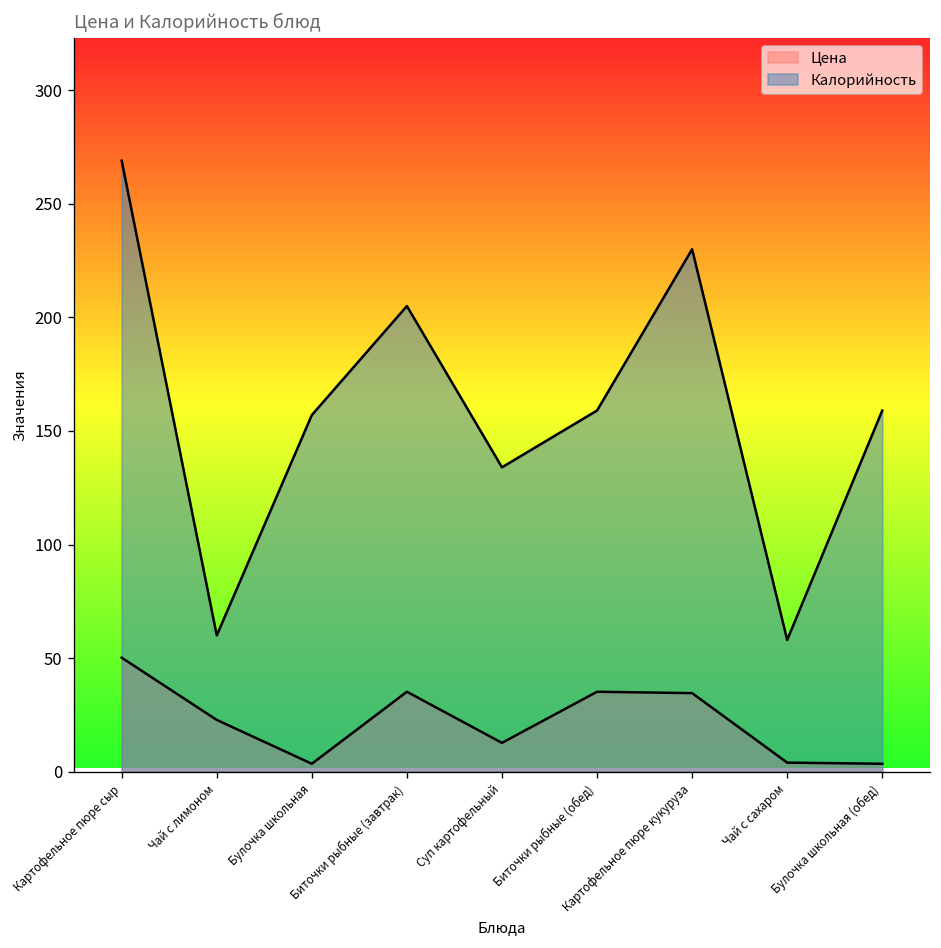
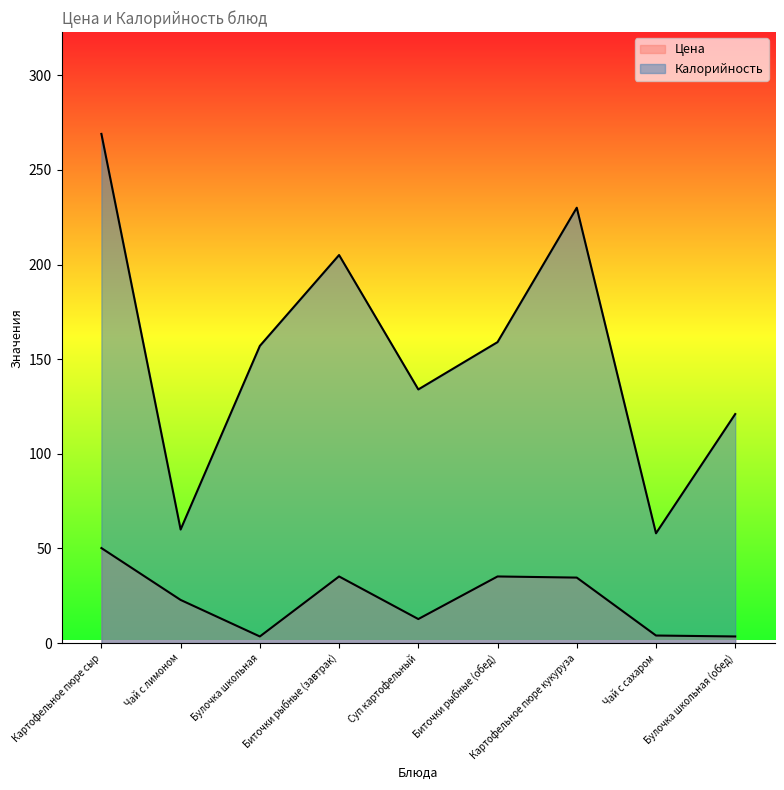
  {
    "Цена": {
      "Картофельное пюре сыр": 50,
      "Чай с лимоном": 23,
      "Булочка школьная": 4,
      "Биточки рыбные (завтрак)": 35,
      "Суп картофельный": 13,
      "Биточки рыбные (обед)": 35,
      "Картофельное пюре кукуруза": 35,
      "Чай с сахаром": 4,
      "Булочка школьная (обед)": 4
    },
    "Калорийность": {
      "Картофельное пюре сыр": 269,
      "Чай с лимоном": 60,
      "Булочка школьная": 157,
      "Биточки рыбные (завтрак)": 205,
      "Суп картофельный": 134,
      "Биточки рыбные (обед)": 159,
      "Картофельное пюре кукуруза": 230,
      "Чай с сахаром": 58,
-     "Булочка школьная (обед)": 159
+     "Булочка школьная (обед)": 121
    }
  }
